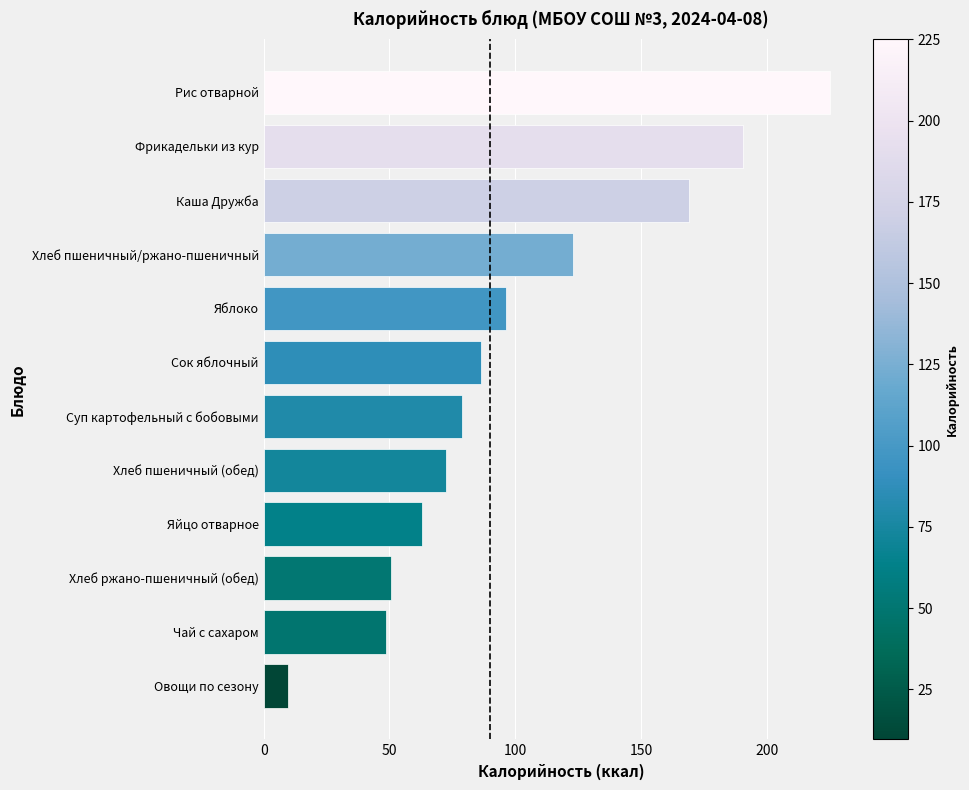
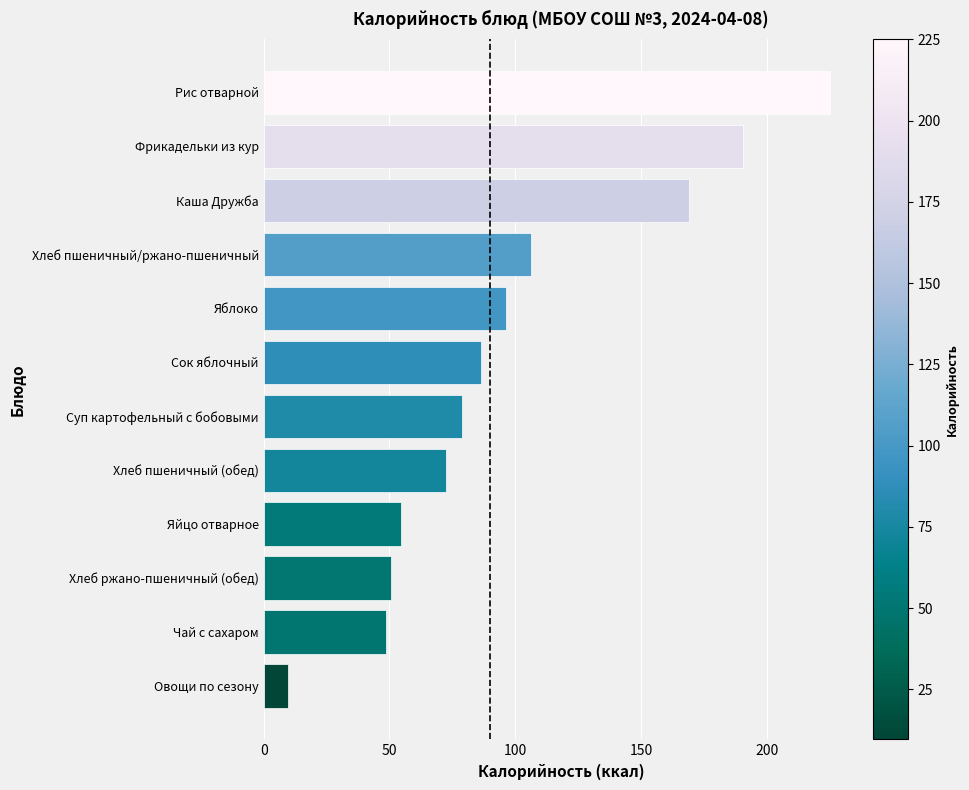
  {
    "Рис отварной": 225,
    "Фрикадельки из кур": 191,
    "Каша Дружба": 169,
-   "Хлеб пшеничный/ржано-пшеничный": 123,
+   "Хлеб пшеничный/ржано-пшеничный": 106,
    "Яблоко": 97,
    "Сок яблочный": 87,
    "Суп картофельный с бобовыми": 79,
    "Хлеб пшеничный (обед)": 73,
-   "Яйцо отварное": 63,
+   "Яйцо отварное": 55,
    "Хлеб ржано-пшеничный (обед)": 50,
    "Чай с сахаром": 49,
    "Овощи по сезону": 10
  }
